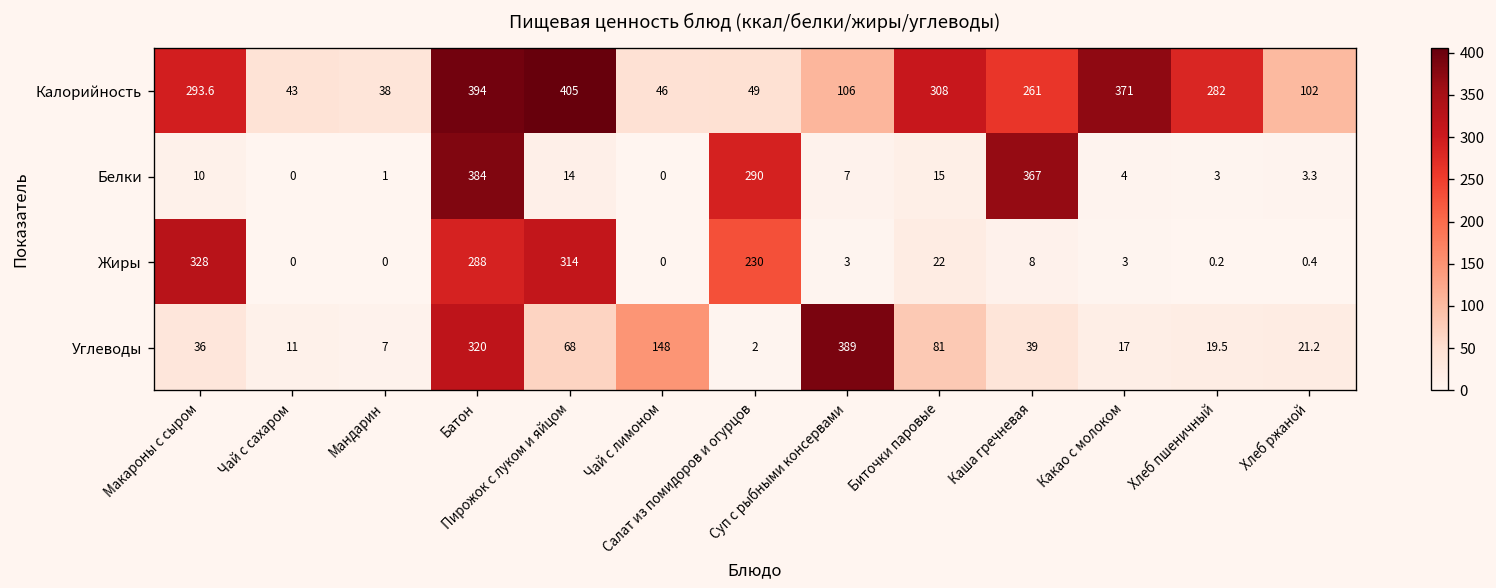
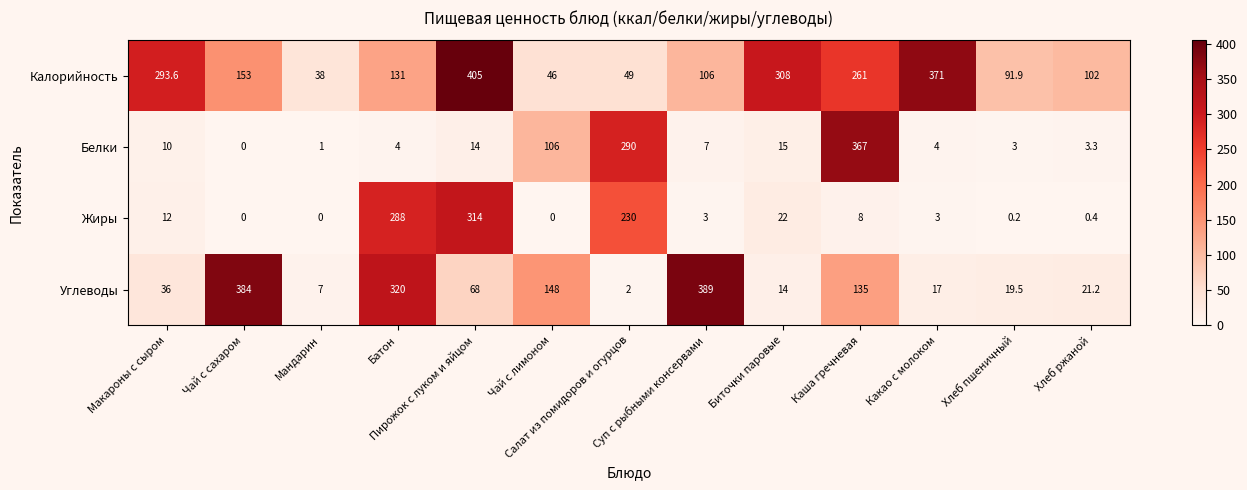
  {
    "Калорийность": {
      "Макароны с сыром": 293.6,
-     "Чай с сахаром": 43,
+     "Чай с сахаром": 153,
      "Мандарин": 38,
-     "Батон": 394,
+     "Батон": 131,
      "Пирожок с луком и яйцом": 405,
      "Чай с лимоном": 46,
      "Салат из помидоров и огурцов": 49,
      "Суп с рыбными консервами": 106,
      "Биточки паровые": 308,
      "Каша гречневая": 261,
      "Какао с молоком": 371,
-     "Хлеб пшеничный": 282,
+     "Хлеб пшеничный": 91.9,
      "Хлеб ржаной": 102
    },
    "Белки": {
      "Макароны с сыром": 10,
      "Чай с сахаром": 0,
      "Мандарин": 1,
-     "Батон": 384,
+     "Батон": 4,
      "Пирожок с луком и яйцом": 14,
-     "Чай с лимоном": 0,
+     "Чай с лимоном": 106,
      "Салат из помидоров и огурцов": 290,
      "Суп с рыбными консервами": 7,
      "Биточки паровые": 15,
      "Каша гречневая": 367,
      "Какао с молоком": 4,
      "Хлеб пшеничный": 3,
      "Хлеб ржаной": 3.3
    },
    "Жиры": {
-     "Макароны с сыром": 328,
+     "Макароны с сыром": 12,
      "Чай с сахаром": 0,
      "Мандарин": 0,
      "Батон": 288,
      "Пирожок с луком и яйцом": 314,
      "Чай с лимоном": 0,
      "Салат из помидоров и огурцов": 230,
      "Суп с рыбными консервами": 3,
      "Биточки паровые": 22,
      "Каша гречневая": 8,
      "Какао с молоком": 3,
      "Хлеб пшеничный": 0.2,
      "Хлеб ржаной": 0.4
    },
    "Углеводы": {
      "Макароны с сыром": 36,
-     "Чай с сахаром": 11,
+     "Чай с сахаром": 384,
      "Мандарин": 7,
      "Батон": 320,
      "Пирожок с луком и яйцом": 68,
      "Чай с лимоном": 148,
      "Салат из помидоров и огурцов": 2,
      "Суп с рыбными консервами": 389,
-     "Биточки паровые": 81,
-     "Каша гречневая": 39,
+     "Биточки паровые": 14,
+     "Каша гречневая": 135,
      "Какао с молоком": 17,
      "Хлеб пшеничный": 19.5,
      "Хлеб ржаной": 21.2
    }
  }
